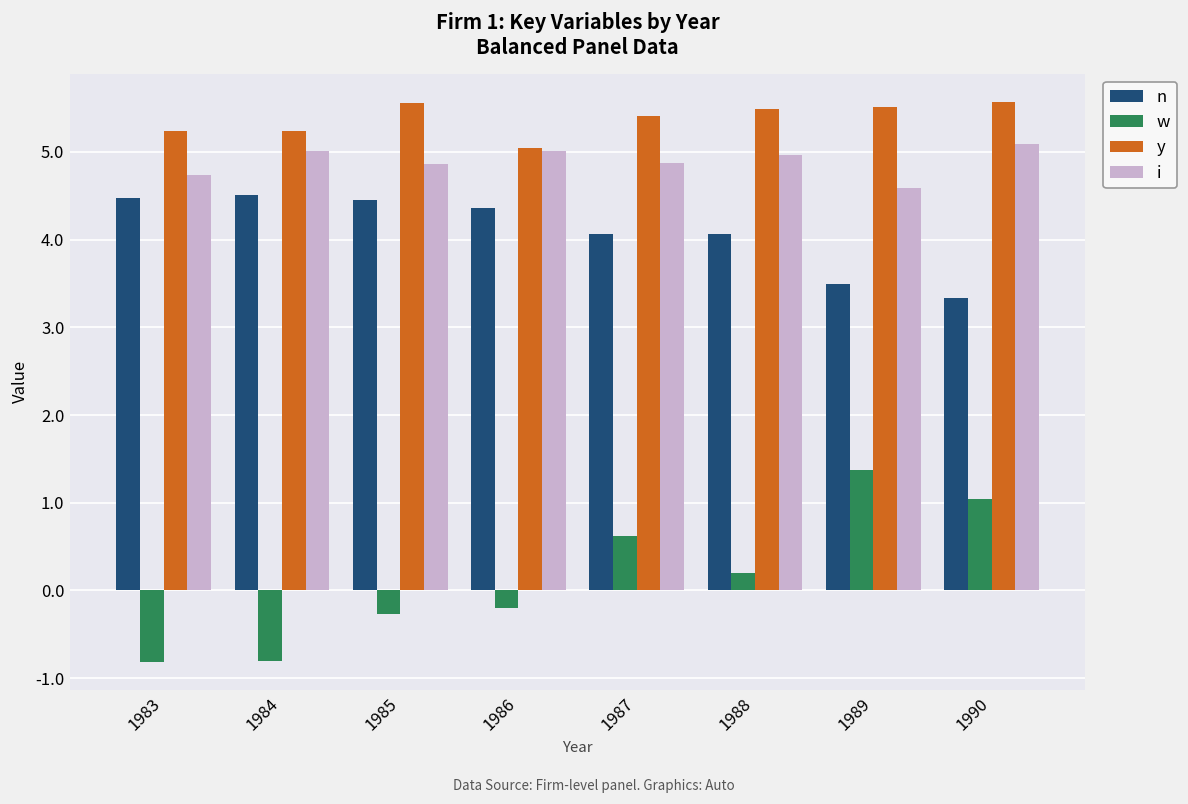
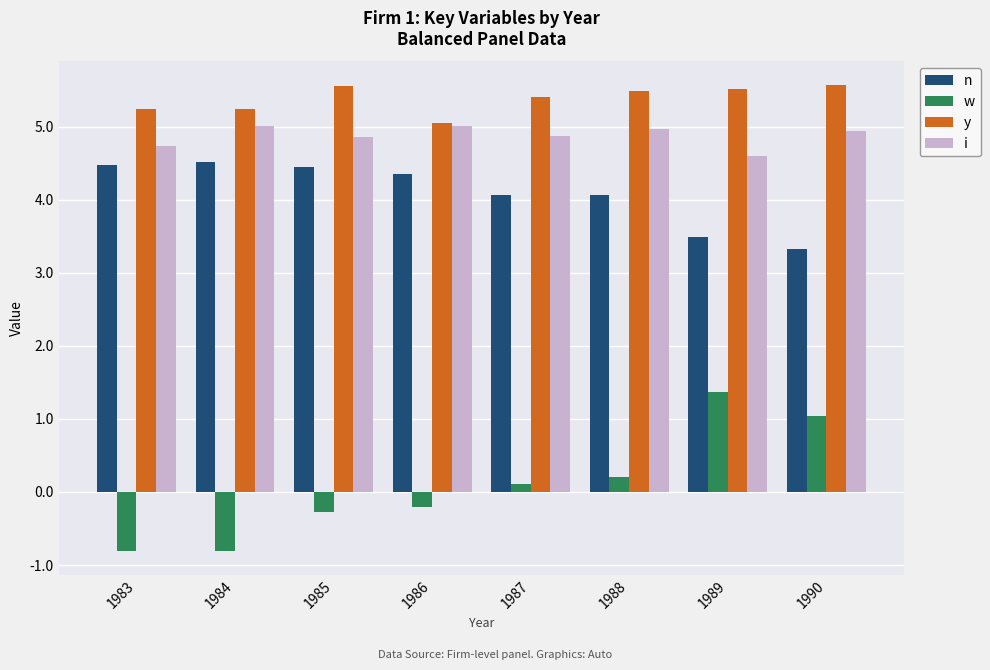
  {
    "n": {
      "1983": 4.5,
      "1984": 4.5,
      "1985": 4.5,
      "1986": 4.4,
      "1987": 4.1,
      "1988": 4.1,
      "1989": 3.5,
      "1990": 3.3
    },
    "w": {
      "1983": -0.8,
      "1984": -0.8,
      "1985": -0.3,
      "1986": -0.2,
-     "1987": 0.6,
+     "1987": 0.1,
      "1988": 0.2,
      "1989": 1.4,
      "1990": 1.0
    },
    "y": {
      "1983": 5.2,
      "1984": 5.2,
      "1985": 5.6,
      "1986": 5.0,
      "1987": 5.4,
      "1988": 5.5,
      "1989": 5.5,
      "1990": 5.6
    },
    "i": {
      "1983": 4.7,
      "1984": 5.0,
      "1985": 4.9,
      "1986": 5.0,
      "1987": 4.9,
      "1988": 5.0,
      "1989": 4.6,
-     "1990": 5.1
+     "1990": 4.9
    }
  }
